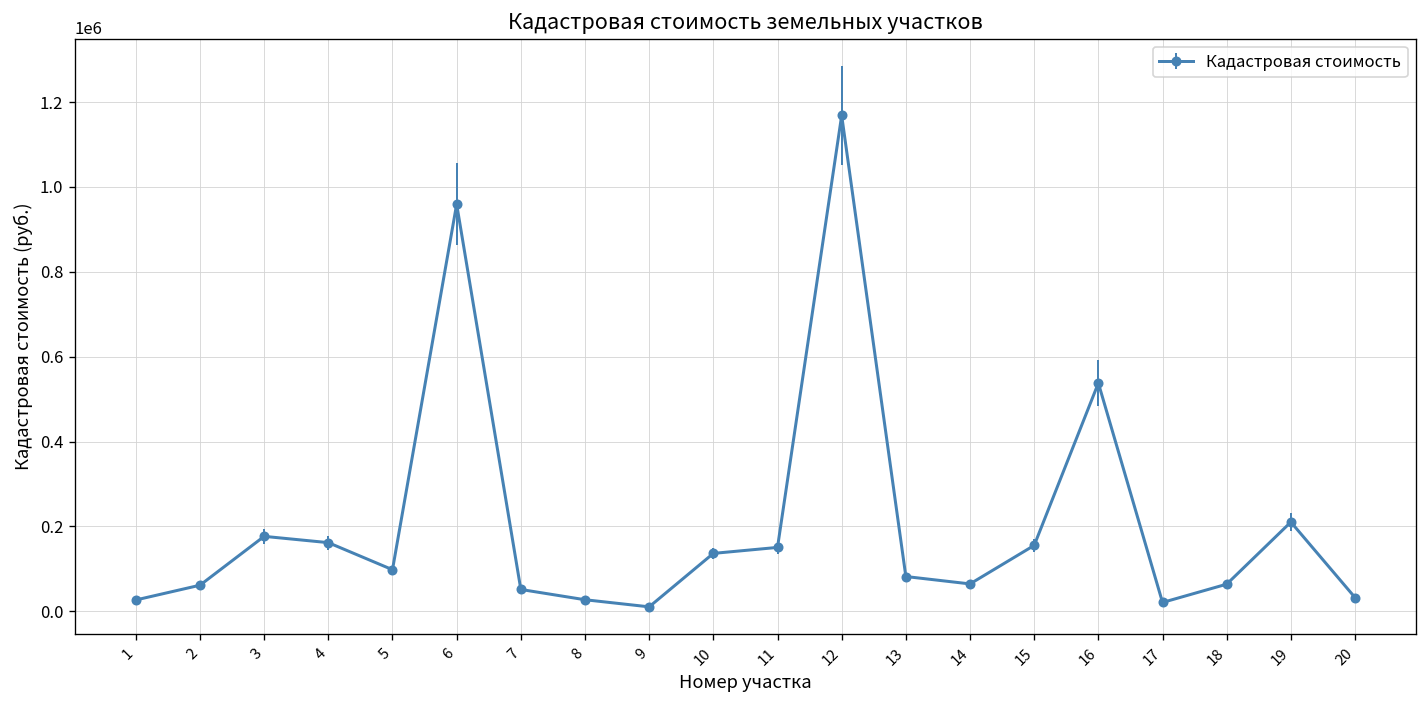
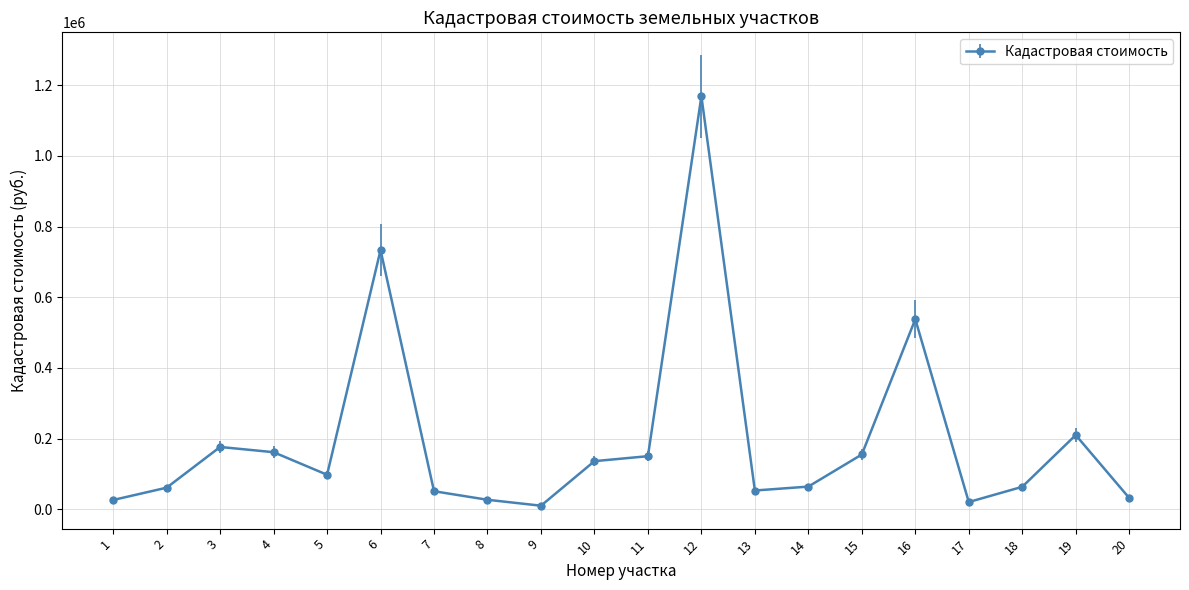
  {
    "1": 30000,
    "2": 60000,
    "3": 180000,
    "4": 160000,
    "5": 100000,
-   "6": 960000,
+   "6": 730000,
    "7": 50000,
    "8": 30000,
    "9": 10000,
    "10": 140000,
    "11": 150000,
    "12": 1170000,
-   "13": 80000,
+   "13": 50000,
    "14": 60000,
    "15": 160000,
    "16": 540000,
    "17": 20000,
    "18": 60000,
    "19": 210000,
    "20": 30000
  }
